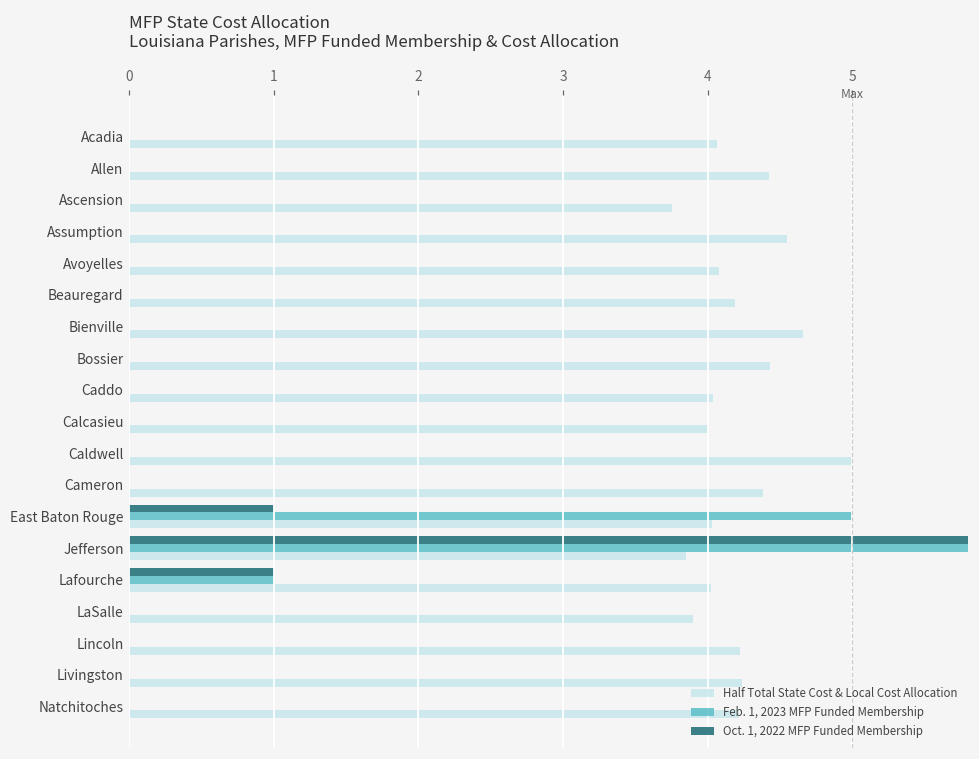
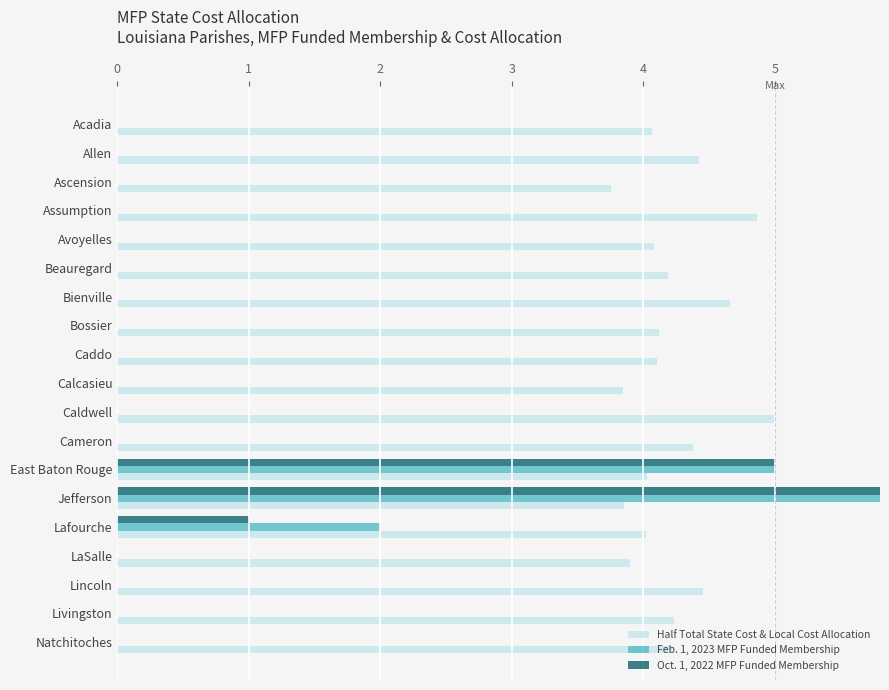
  {
    "Half Total State Cost & Local Cost Allocation": {
      "Acadia": 4.06,
      "Allen": 4.43,
      "Ascension": 3.75,
-     "Assumption": 4.55,
+     "Assumption": 4.87,
      "Avoyelles": 4.08,
      "Beauregard": 4.19,
      "Bienville": 4.66,
-     "Bossier": 4.43,
-     "Caddo": 4.04,
-     "Calcasieu": 4.01,
+     "Bossier": 4.12,
+     "Caddo": 4.10,
+     "Calcasieu": 3.85,
      "Caldwell": 5.00,
      "Cameron": 4.38,
      "East Baton Rouge": 4.03,
      "Jefferson": 3.85,
      "Lafourche": 4.02,
      "LaSalle": 3.90,
-     "Lincoln": 4.22,
+     "Lincoln": 4.45,
      "Livingston": 4.24,
      "Natchitoches": 4.21
    },
    "Feb. 1, 2023 MFP Funded Membership": {
      "East Baton Rouge": 5.00,
-     "Lafourche": 1.00
+     "Lafourche": 2.00
    },
    "Oct. 1, 2022 MFP Funded Membership": {
-     "East Baton Rouge": 1.00,
+     "East Baton Rouge": 5.00,
      "Lafourche": 1.00
    }
  }
